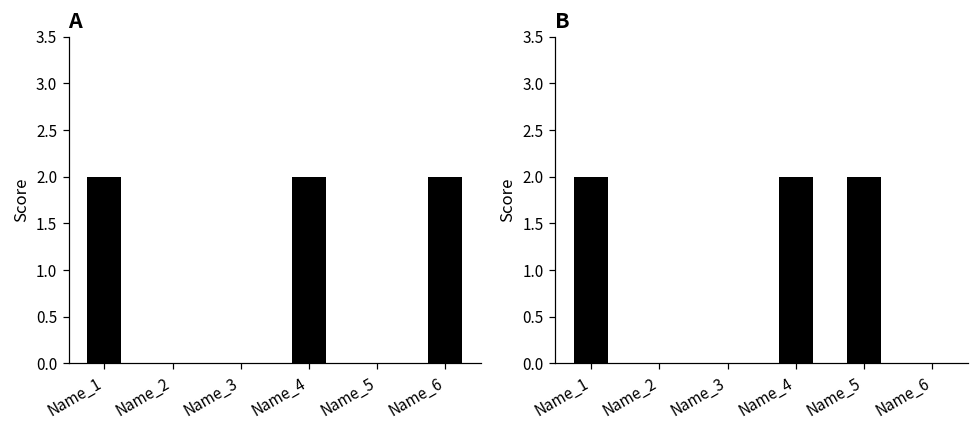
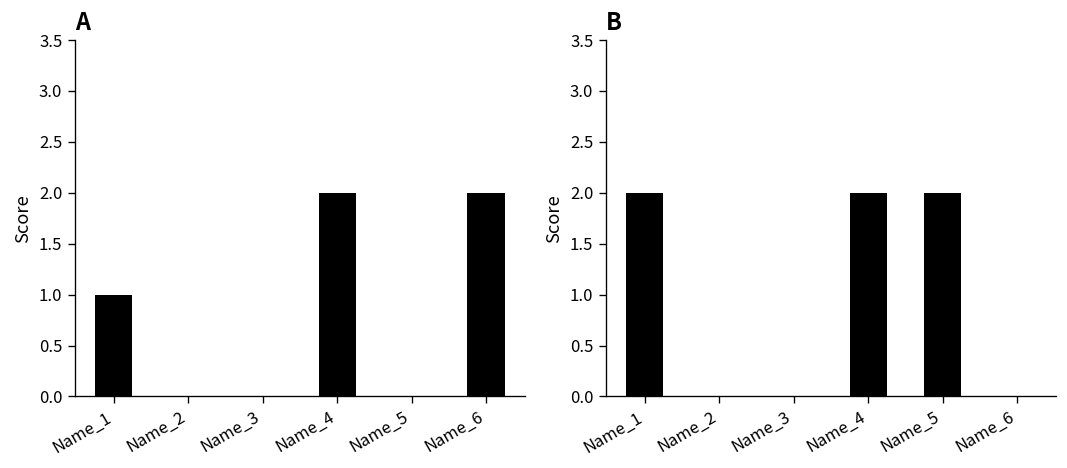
  {
    "A": {
-     "Name_1": 2,
+     "Name_1": 1,
      "Name_2": 0,
      "Name_3": 0,
      "Name_4": 2,
      "Name_5": 0,
      "Name_6": 2
    },
    "B": {
      "Name_1": 2.0,
      "Name_2": 0.0,
      "Name_3": 0.0,
      "Name_4": 2.0,
      "Name_5": 2.0,
      "Name_6": 0.0
    }
  }
